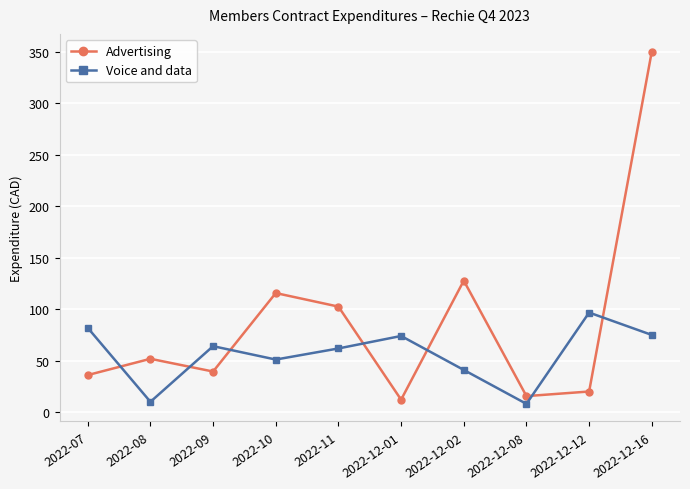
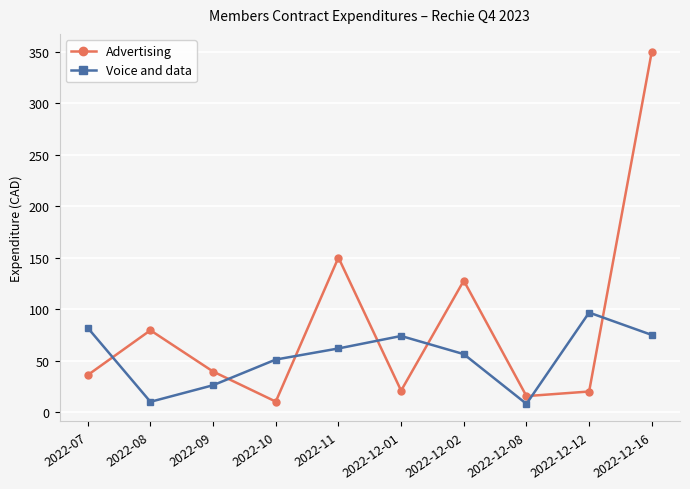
  {
    "Advertising": {
      "2022-07": 36,
-     "2022-08": 52,
+     "2022-08": 79,
      "2022-09": 39,
-     "2022-10": 116,
-     "2022-11": 102,
-     "2022-12-01": 12,
+     "2022-10": 10,
+     "2022-11": 150,
+     "2022-12-01": 21,
      "2022-12-02": 128,
      "2022-12-08": 16,
      "2022-12-12": 20,
      "2022-12-16": 350
    },
    "Voice and data": {
      "2022-07": 82,
      "2022-08": 10,
-     "2022-09": 64,
+     "2022-09": 26,
      "2022-10": 51,
      "2022-11": 62,
      "2022-12-01": 74,
-     "2022-12-02": 41,
+     "2022-12-02": 56,
      "2022-12-08": 8,
      "2022-12-12": 97,
      "2022-12-16": 75
    }
  }
